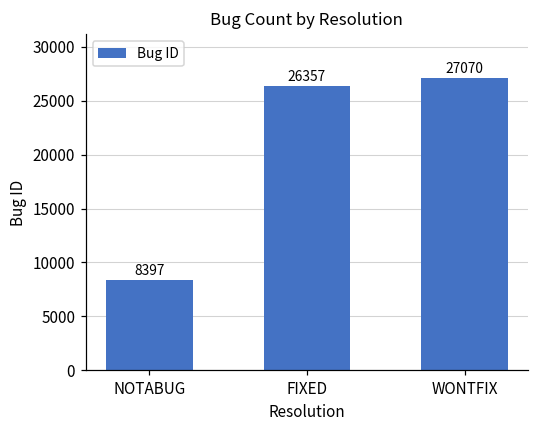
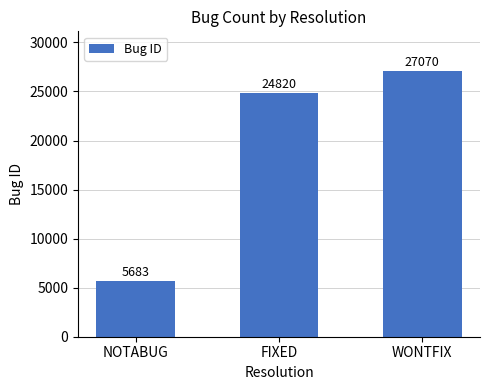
  {
-   "NOTABUG": 8397,
-   "FIXED": 26357,
+   "NOTABUG": 5683,
+   "FIXED": 24820,
    "WONTFIX": 27070
  }
